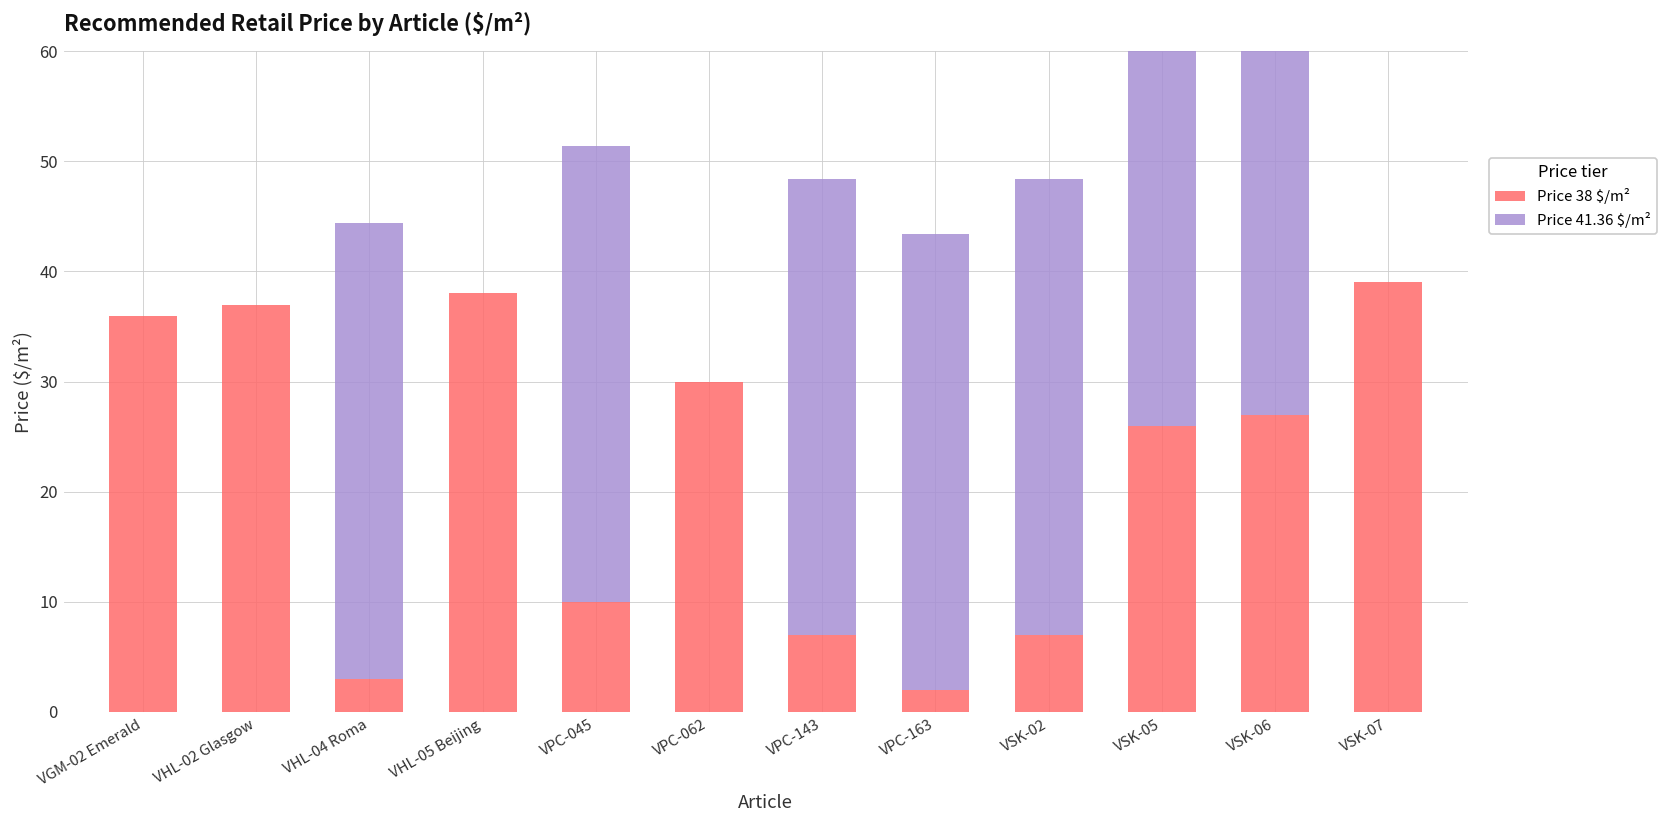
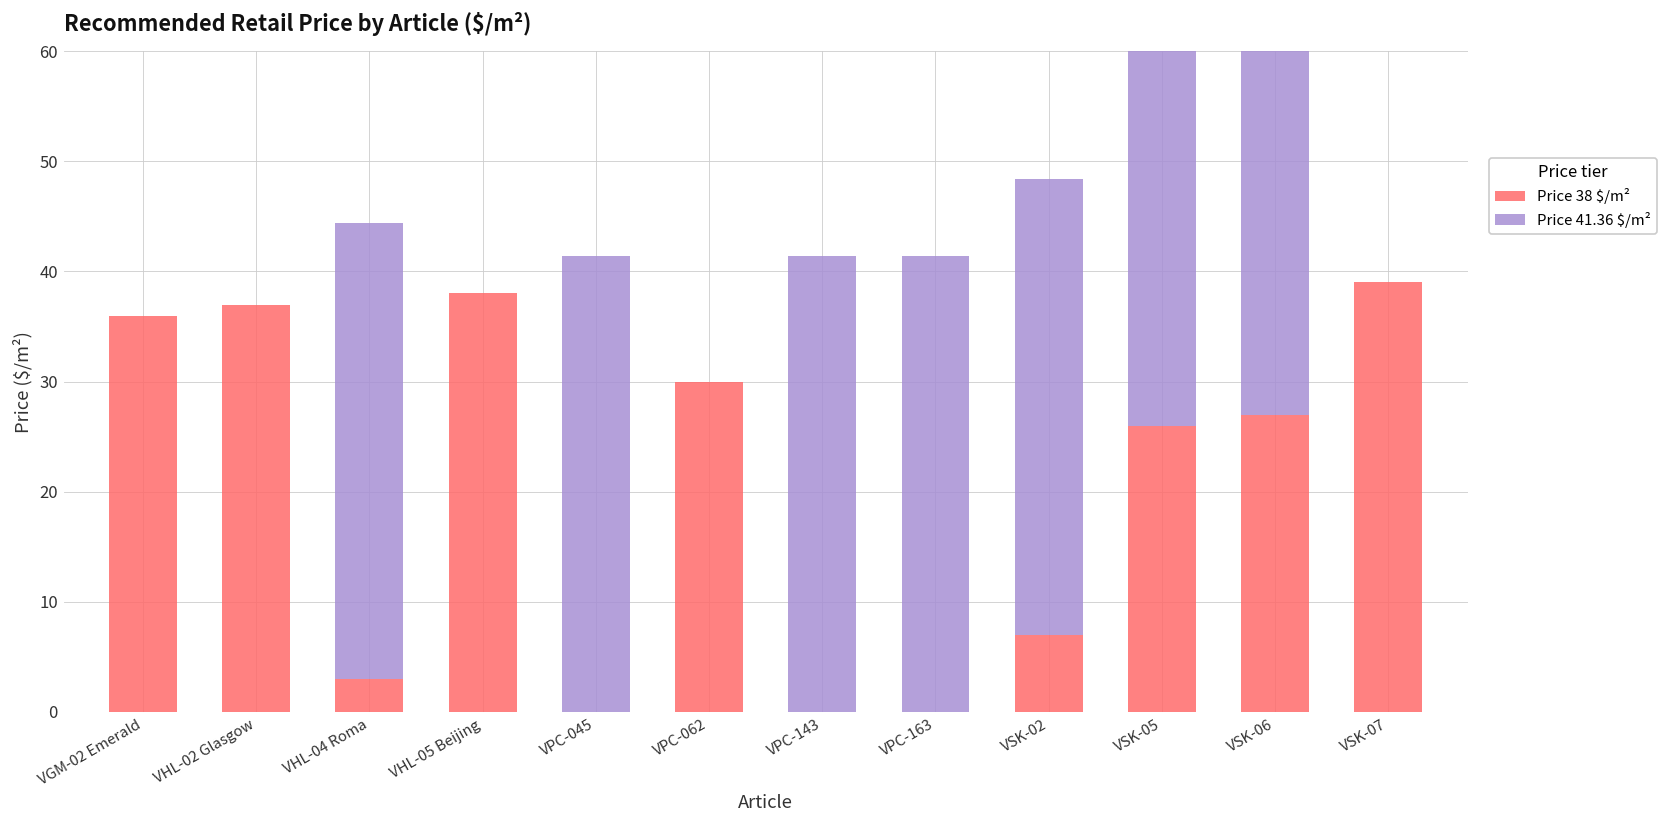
  {
    "Price 38 $/m²": {
      "VGM-02 Emerald": 36,
      "VHL-02 Glasgow": 37,
      "VHL-04 Roma": 3,
      "VHL-05 Beijing": 38,
-     "VPC-045": 10,
+     "VPC-045": 0,
      "VPC-062": 30,
-     "VPC-143": 7,
-     "VPC-163": 2,
+     "VPC-143": 0,
+     "VPC-163": 0,
      "VSK-02": 7,
      "VSK-05": 26,
      "VSK-06": 27,
      "VSK-07": 39
    },
    "Price 41.36 $/m²": {
      "VGM-02 Emerald": 0,
      "VHL-02 Glasgow": 0,
      "VHL-04 Roma": 41,
      "VHL-05 Beijing": 0,
      "VPC-045": 41,
      "VPC-062": 0,
      "VPC-143": 41,
      "VPC-163": 41,
      "VSK-02": 41,
      "VSK-07": 0
    }
  }
